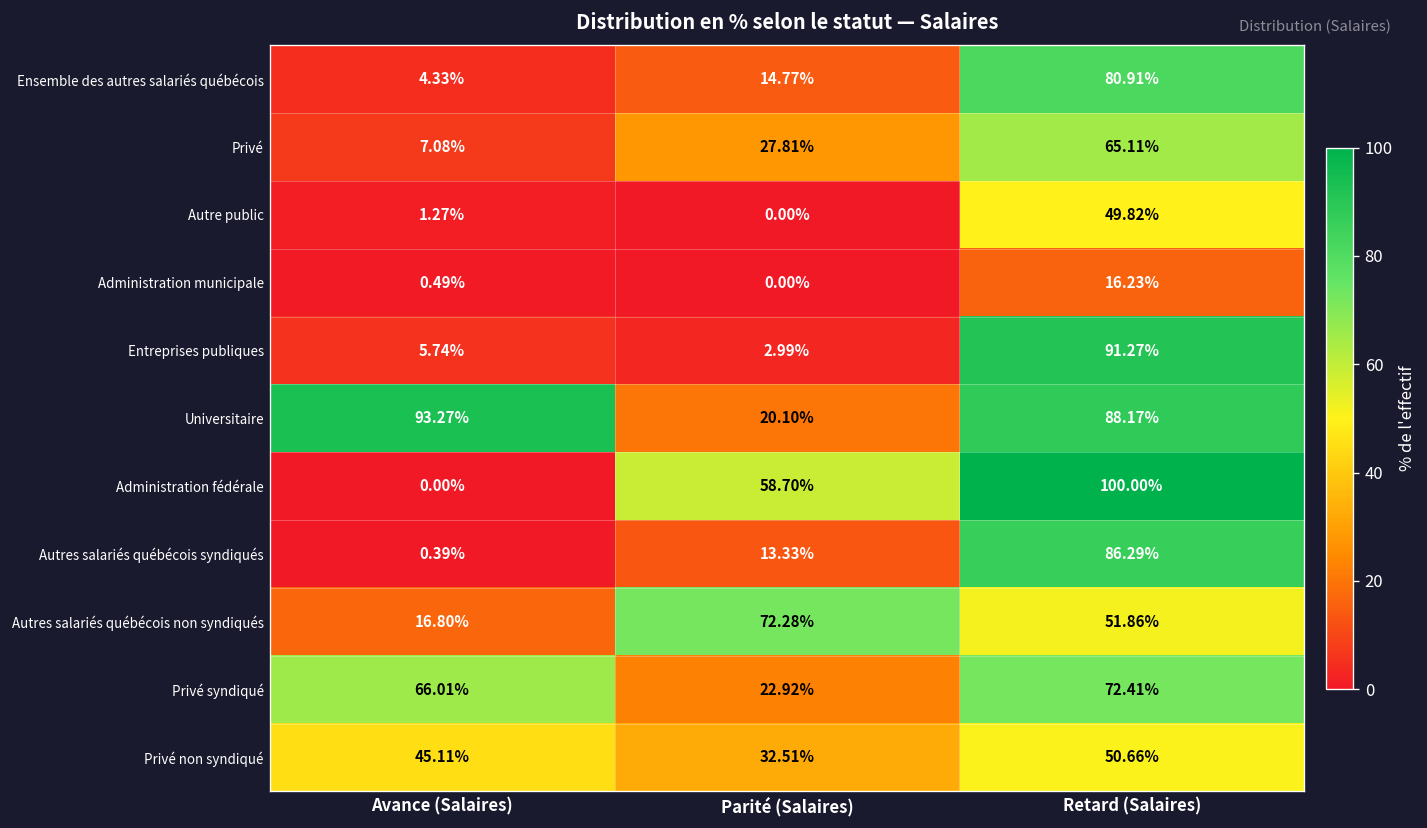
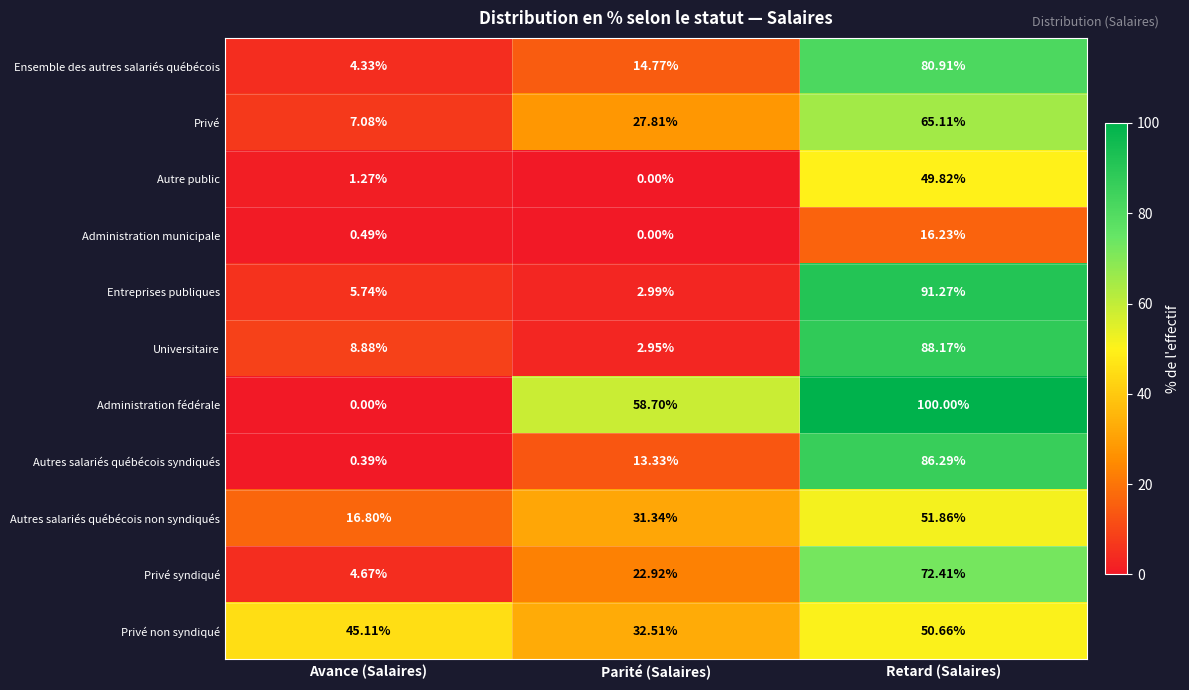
  {
    "Ensemble des autres salariés québécois": {
      "Avance (Salaires)": "4.33%",
      "Parité (Salaires)": "14.77%",
      "Retard (Salaires)": "80.91%"
    },
    "Privé": {
      "Avance (Salaires)": "7.08%",
      "Parité (Salaires)": "27.81%",
      "Retard (Salaires)": "65.11%"
    },
    "Autre public": {
      "Avance (Salaires)": "1.27%",
      "Parité (Salaires)": "0.00%",
      "Retard (Salaires)": "49.82%"
    },
    "Administration municipale": {
      "Avance (Salaires)": "0.49%",
      "Parité (Salaires)": "0.00%",
      "Retard (Salaires)": "16.23%"
    },
    "Entreprises publiques": {
      "Avance (Salaires)": "5.74%",
      "Parité (Salaires)": "2.99%",
      "Retard (Salaires)": "91.27%"
    },
    "Universitaire": {
-     "Avance (Salaires)": "93.27%",
-     "Parité (Salaires)": "20.10%",
+     "Avance (Salaires)": "8.88%",
+     "Parité (Salaires)": "2.95%",
      "Retard (Salaires)": "88.17%"
    },
    "Administration fédérale": {
      "Avance (Salaires)": "0.00%",
      "Parité (Salaires)": "58.70%",
      "Retard (Salaires)": "100.00%"
    },
    "Autres salariés québécois syndiqués": {
      "Avance (Salaires)": "0.39%",
      "Parité (Salaires)": "13.33%",
      "Retard (Salaires)": "86.29%"
    },
    "Autres salariés québécois non syndiqués": {
      "Avance (Salaires)": "16.80%",
-     "Parité (Salaires)": "72.28%",
+     "Parité (Salaires)": "31.34%",
      "Retard (Salaires)": "51.86%"
    },
    "Privé syndiqué": {
-     "Avance (Salaires)": "66.01%",
+     "Avance (Salaires)": "4.67%",
      "Parité (Salaires)": "22.92%",
      "Retard (Salaires)": "72.41%"
    },
    "Privé non syndiqué": {
      "Avance (Salaires)": "45.11%",
      "Parité (Salaires)": "32.51%",
      "Retard (Salaires)": "50.66%"
    }
  }
